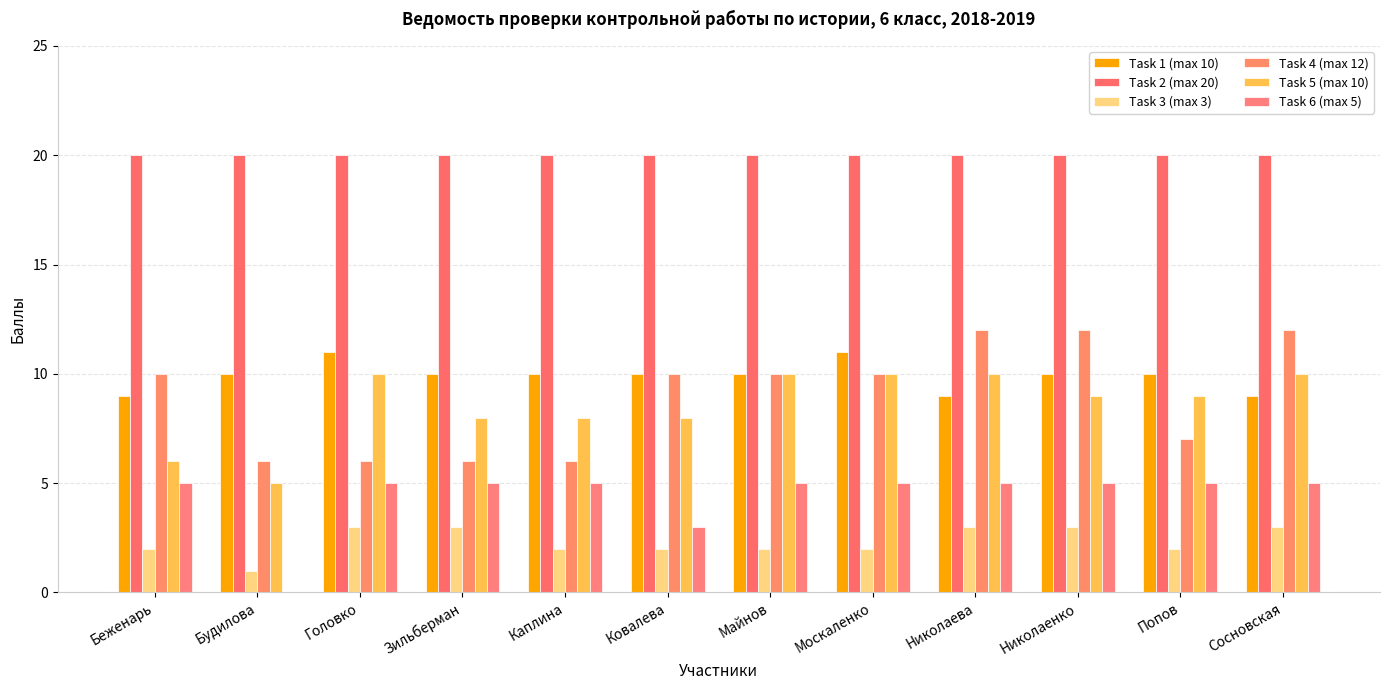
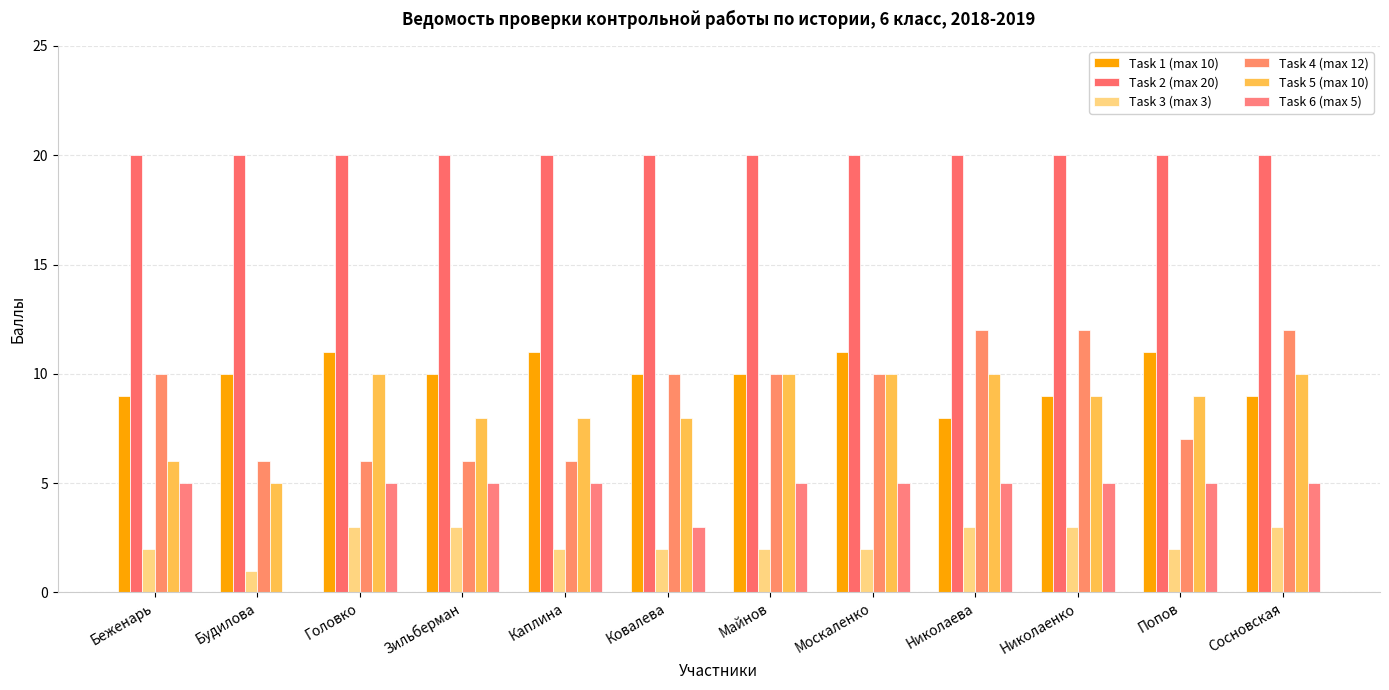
  {
    "Task 1 (max 10)": {
      "Беженарь": 9,
      "Будилова": 10,
      "Головко": 11,
      "Зильберман": 10,
-     "Каплина": 10,
+     "Каплина": 11,
      "Ковалева": 10,
      "Майнов": 10,
      "Москаленко": 11,
-     "Николаева": 9,
-     "Николаенко": 10,
-     "Попов": 10,
+     "Николаева": 8,
+     "Николаенко": 9,
+     "Попов": 11,
      "Сосновская": 9
    }
  }
